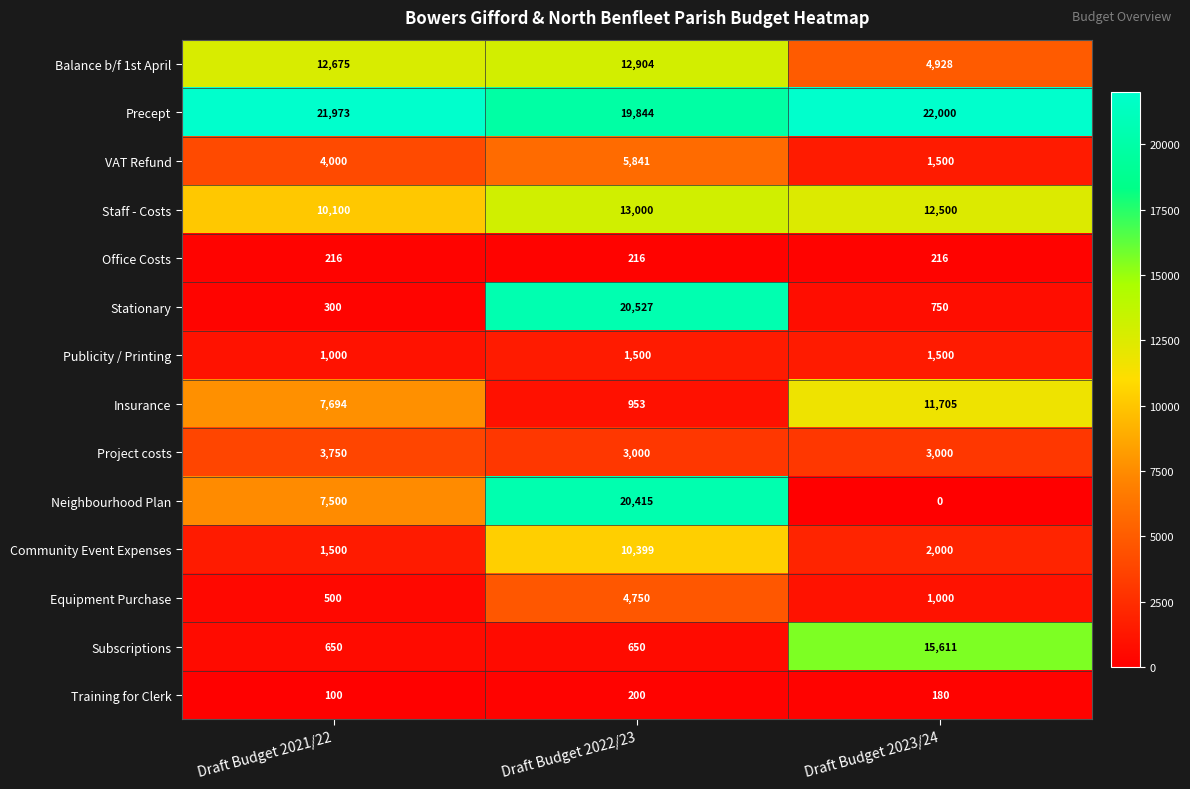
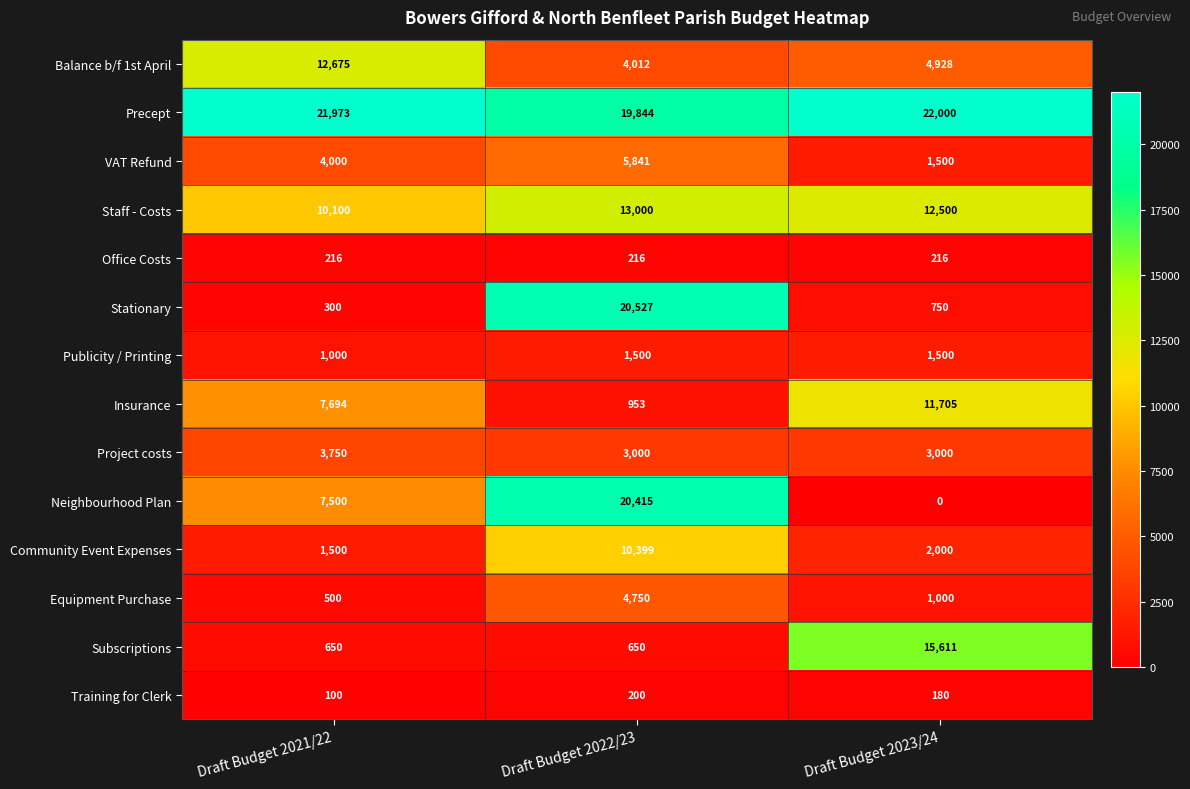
  {
    "Balance b/f 1st April": {
      "Draft Budget 2021/22": "12,675",
-     "Draft Budget 2022/23": "12,904",
+     "Draft Budget 2022/23": "4,012",
      "Draft Budget 2023/24": "4,928"
    },
    "Precept": {
      "Draft Budget 2021/22": "21,973",
      "Draft Budget 2022/23": "19,844",
      "Draft Budget 2023/24": "22,000"
    },
    "VAT Refund": {
      "Draft Budget 2021/22": "4,000",
      "Draft Budget 2022/23": "5,841",
      "Draft Budget 2023/24": "1,500"
    },
    "Staff - Costs": {
      "Draft Budget 2021/22": "10,100",
      "Draft Budget 2022/23": "13,000",
      "Draft Budget 2023/24": "12,500"
    },
    "Office Costs": {
      "Draft Budget 2021/22": "216",
      "Draft Budget 2022/23": "216",
      "Draft Budget 2023/24": "216"
    },
    "Stationary": {
      "Draft Budget 2021/22": "300",
      "Draft Budget 2022/23": "20,527",
      "Draft Budget 2023/24": "750"
    },
    "Publicity / Printing": {
      "Draft Budget 2021/22": "1,000",
      "Draft Budget 2022/23": "1,500",
      "Draft Budget 2023/24": "1,500"
    },
    "Insurance": {
      "Draft Budget 2021/22": "7,694",
      "Draft Budget 2022/23": "953",
      "Draft Budget 2023/24": "11,705"
    },
    "Project costs": {
      "Draft Budget 2021/22": "3,750",
      "Draft Budget 2022/23": "3,000",
      "Draft Budget 2023/24": "3,000"
    },
    "Neighbourhood Plan": {
      "Draft Budget 2021/22": "7,500",
      "Draft Budget 2022/23": "20,415",
      "Draft Budget 2023/24": "0"
    },
    "Community Event Expenses": {
      "Draft Budget 2021/22": "1,500",
      "Draft Budget 2022/23": "10,399",
      "Draft Budget 2023/24": "2,000"
    },
    "Equipment Purchase": {
      "Draft Budget 2021/22": "500",
      "Draft Budget 2022/23": "4,750",
      "Draft Budget 2023/24": "1,000"
    },
    "Subscriptions": {
      "Draft Budget 2021/22": "650",
      "Draft Budget 2022/23": "650",
      "Draft Budget 2023/24": "15,611"
    },
    "Training for Clerk": {
      "Draft Budget 2021/22": "100",
      "Draft Budget 2022/23": "200",
      "Draft Budget 2023/24": "180"
    }
  }
